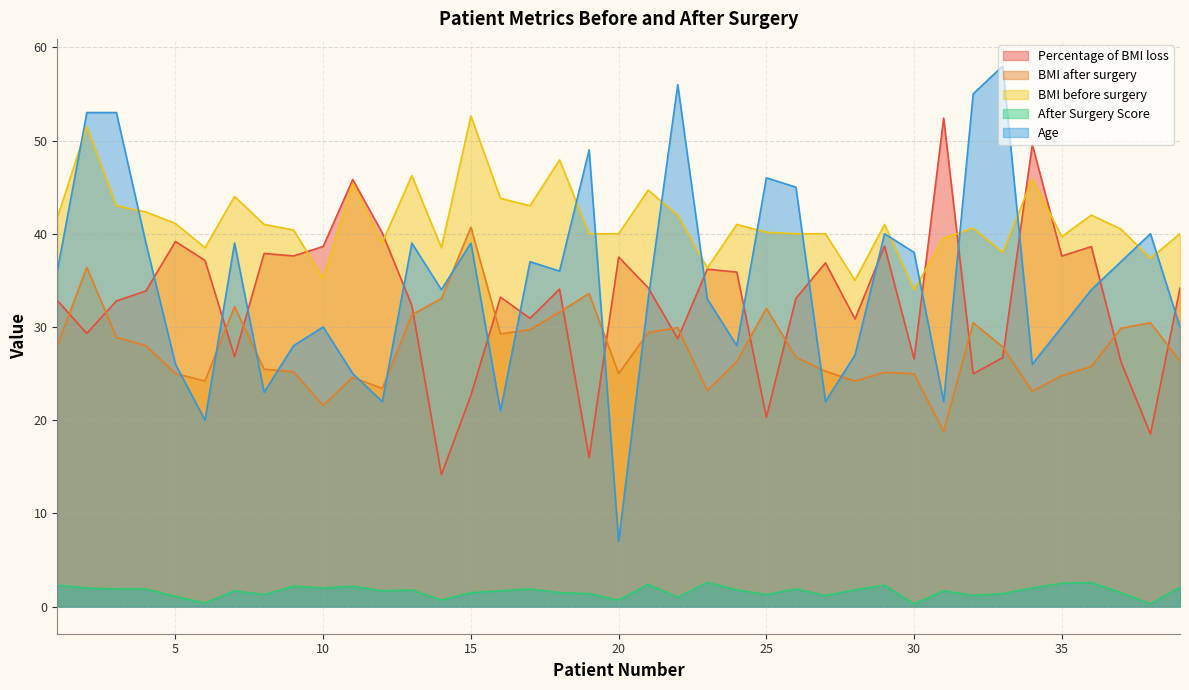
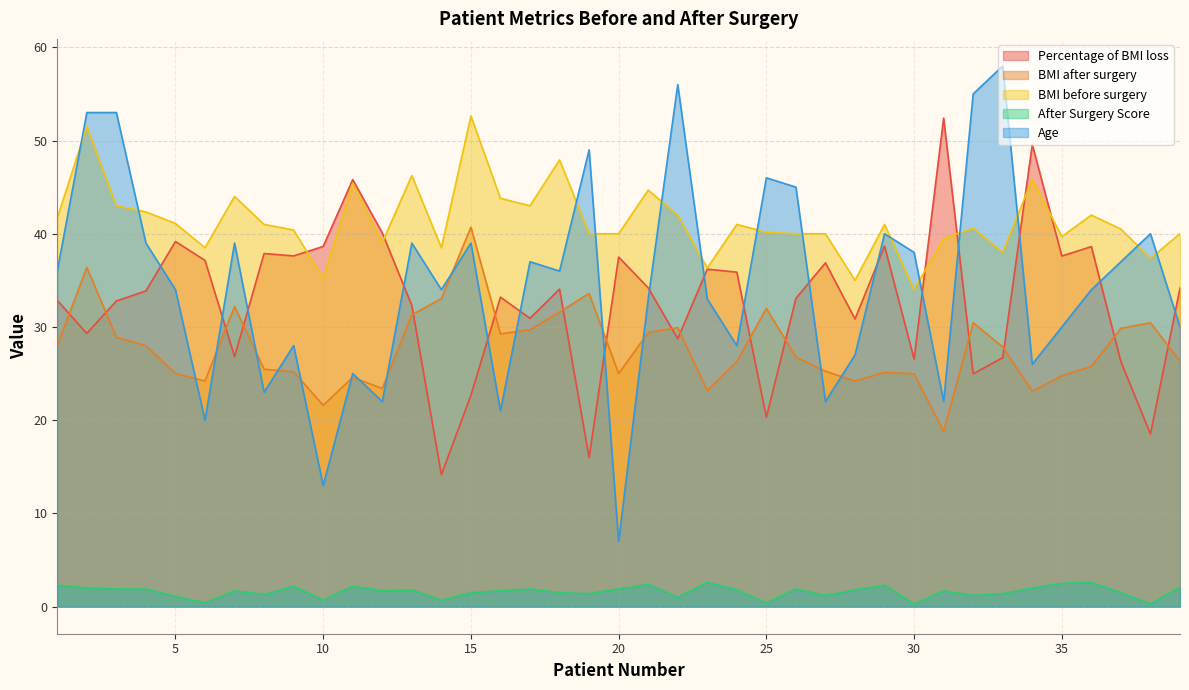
  {
    "After Surgery Score": {
      "5": 1,
-     "10": 2,
+     "10": 1,
      "15": 2,
-     "20": 1,
-     "25": 1,
+     "20": 2,
+     "25": 0,
      "30": 0,
      "35": 3
    },
    "Age": {
-     "5": 26,
-     "10": 30,
+     "5": 34,
+     "10": 13,
      "15": 39,
      "20": 7,
      "25": 46,
      "30": 38,
      "35": 30
    }
  }
